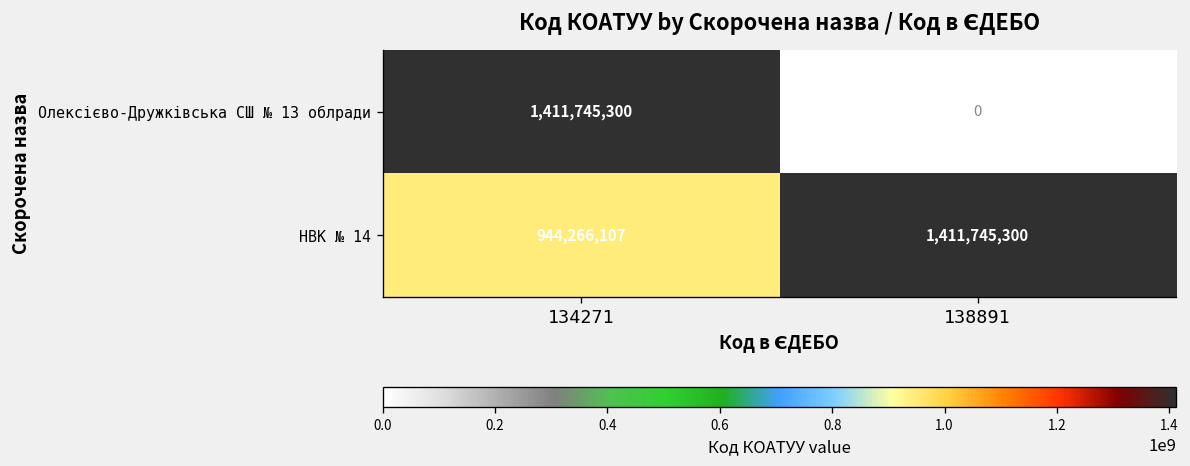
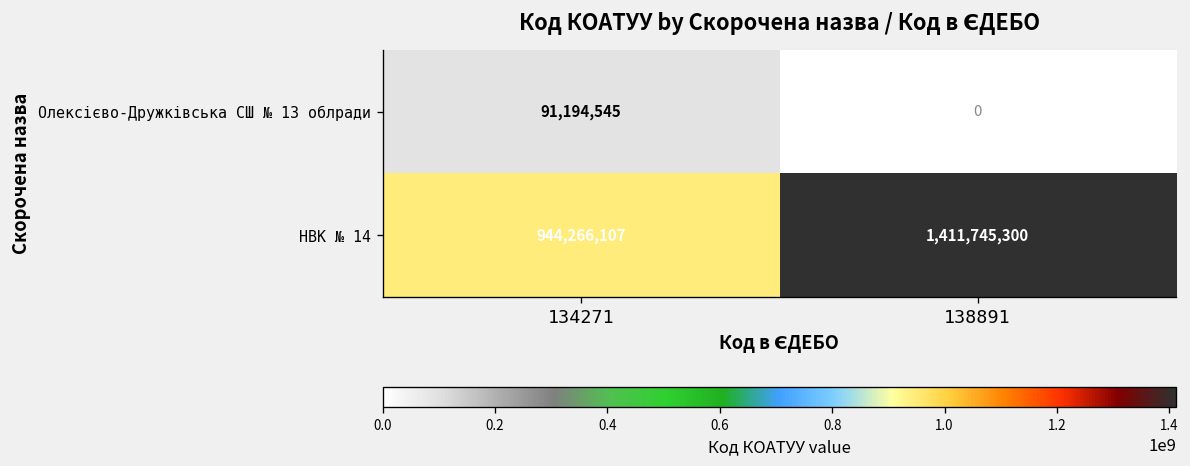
  {
    "Олексієво-Дружківська СШ № 13 облради": {
-     "134271": "1,411,745,300",
+     "134271": "91,194,545",
      "138891": "0"
    },
    "НВК № 14": {
      "134271": "944,266,107",
      "138891": "1,411,745,300"
    }
  }
